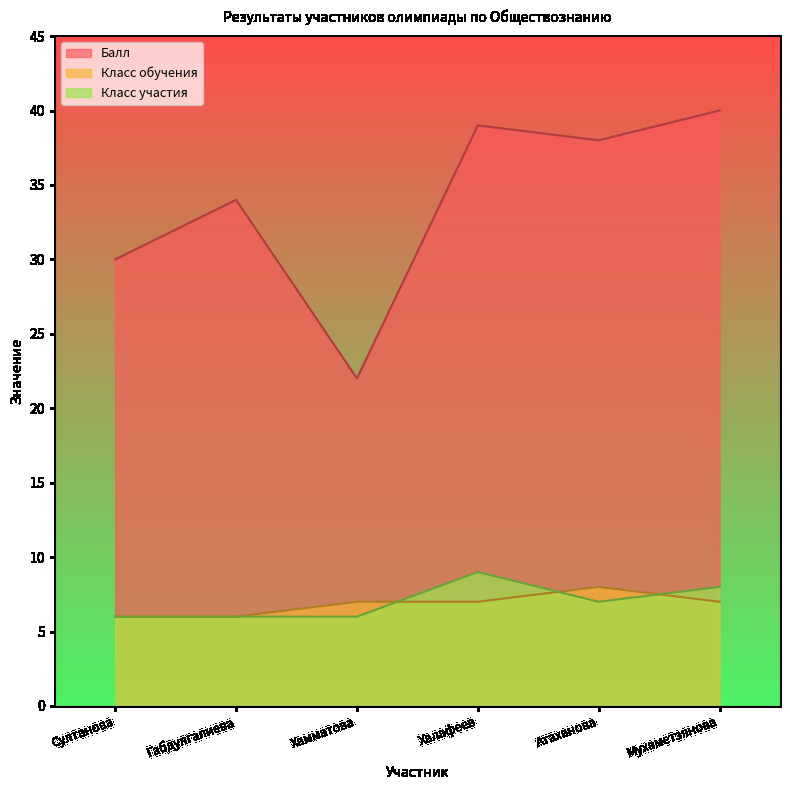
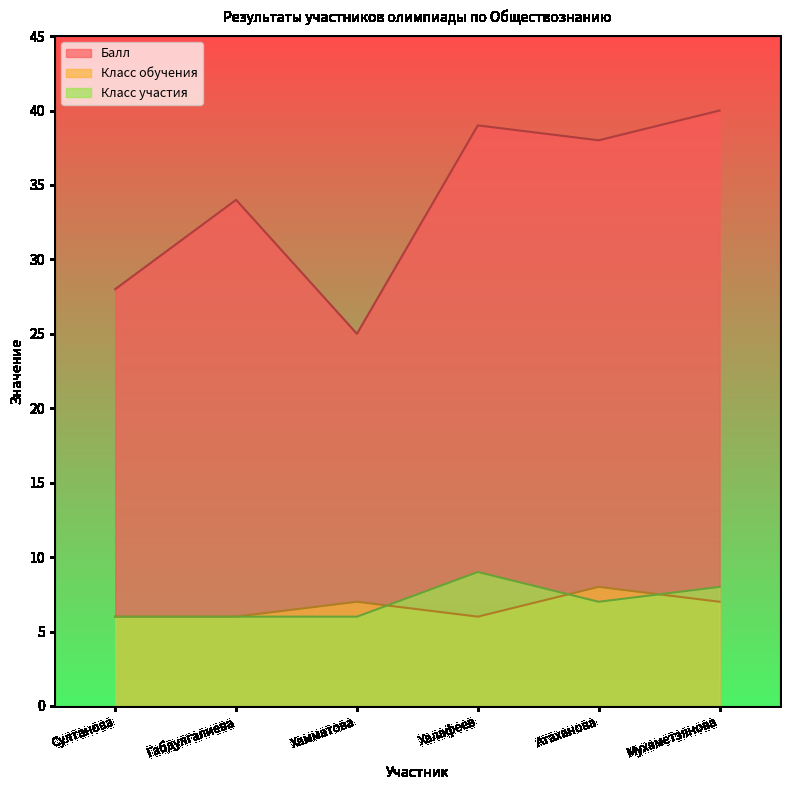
  {
    "Балл": {
-     "Султанова": 30,
+     "Султанова": 28,
      "Габдулгалиева": 34,
-     "Хамматова": 22,
+     "Хамматова": 25,
      "Халафеев": 39,
      "Атаханова": 38,
      "Мухаметзянова": 40
    },
    "Класс обучения": {
      "Хамматова": 7,
-     "Халафеев": 7,
+     "Халафеев": 6,
      "Атаханова": 8,
      "Мухаметзянова": 7
    },
    "Класс участия": {
      "Хамматова": 6,
      "Халафеев": 9,
      "Атаханова": 7,
      "Мухаметзянова": 8
    }
  }
